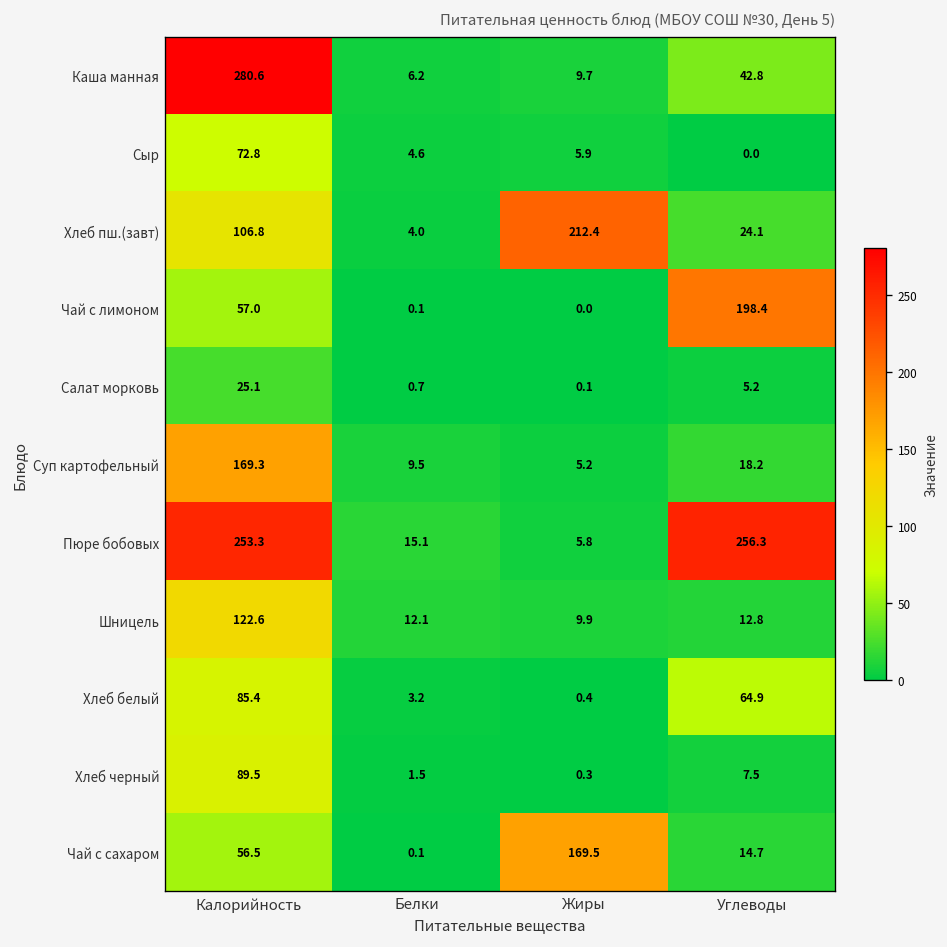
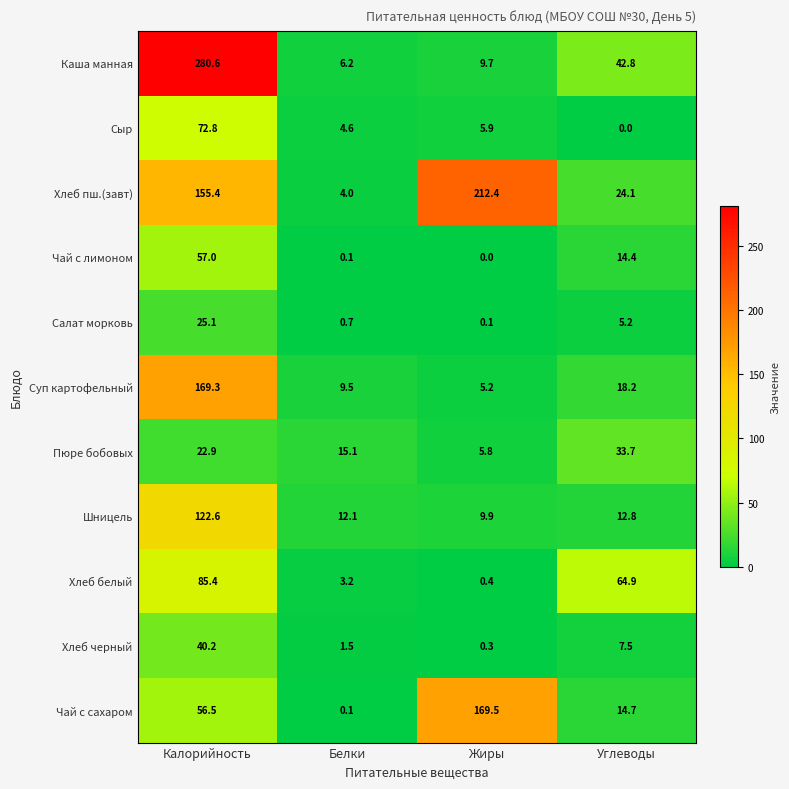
  {
    "Каша манная": {
      "Калорийность": 280.6,
      "Белки": 6.2,
      "Жиры": 9.7,
      "Углеводы": 42.8
    },
    "Сыр": {
      "Калорийность": 72.8,
      "Белки": 4.6,
      "Жиры": 5.9,
      "Углеводы": 0.0
    },
    "Хлеб пш.(завт)": {
-     "Калорийность": 106.8,
+     "Калорийность": 155.4,
      "Белки": 4.0,
      "Жиры": 212.4,
      "Углеводы": 24.1
    },
    "Чай с лимоном": {
      "Калорийность": 57.0,
      "Белки": 0.1,
      "Жиры": 0.0,
-     "Углеводы": 198.4
+     "Углеводы": 14.4
    },
    "Салат морковь": {
      "Калорийность": 25.1,
      "Белки": 0.7,
      "Жиры": 0.1,
      "Углеводы": 5.2
    },
    "Суп картофельный": {
      "Калорийность": 169.3,
      "Белки": 9.5,
      "Жиры": 5.2,
      "Углеводы": 18.2
    },
    "Пюре бобовых": {
-     "Калорийность": 253.3,
+     "Калорийность": 22.9,
      "Белки": 15.1,
      "Жиры": 5.8,
-     "Углеводы": 256.3
+     "Углеводы": 33.7
    },
    "Шницель": {
      "Калорийность": 122.6,
      "Белки": 12.1,
      "Жиры": 9.9,
      "Углеводы": 12.8
    },
    "Хлеб белый": {
      "Калорийность": 85.4,
      "Белки": 3.2,
      "Жиры": 0.4,
      "Углеводы": 64.9
    },
    "Хлеб черный": {
-     "Калорийность": 89.5,
+     "Калорийность": 40.2,
      "Белки": 1.5,
      "Жиры": 0.3,
      "Углеводы": 7.5
    },
    "Чай с сахаром": {
      "Калорийность": 56.5,
      "Белки": 0.1,
      "Жиры": 169.5,
      "Углеводы": 14.7
    }
  }
